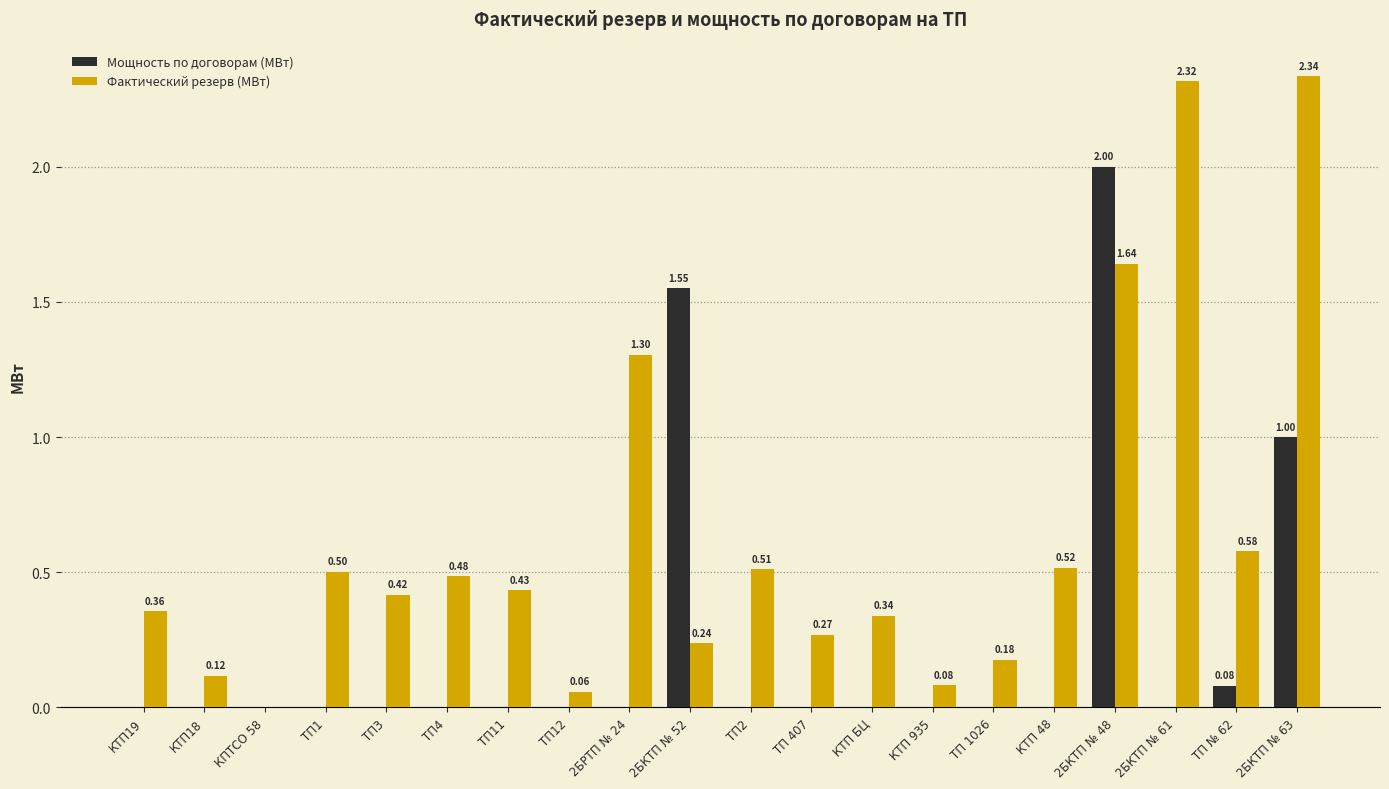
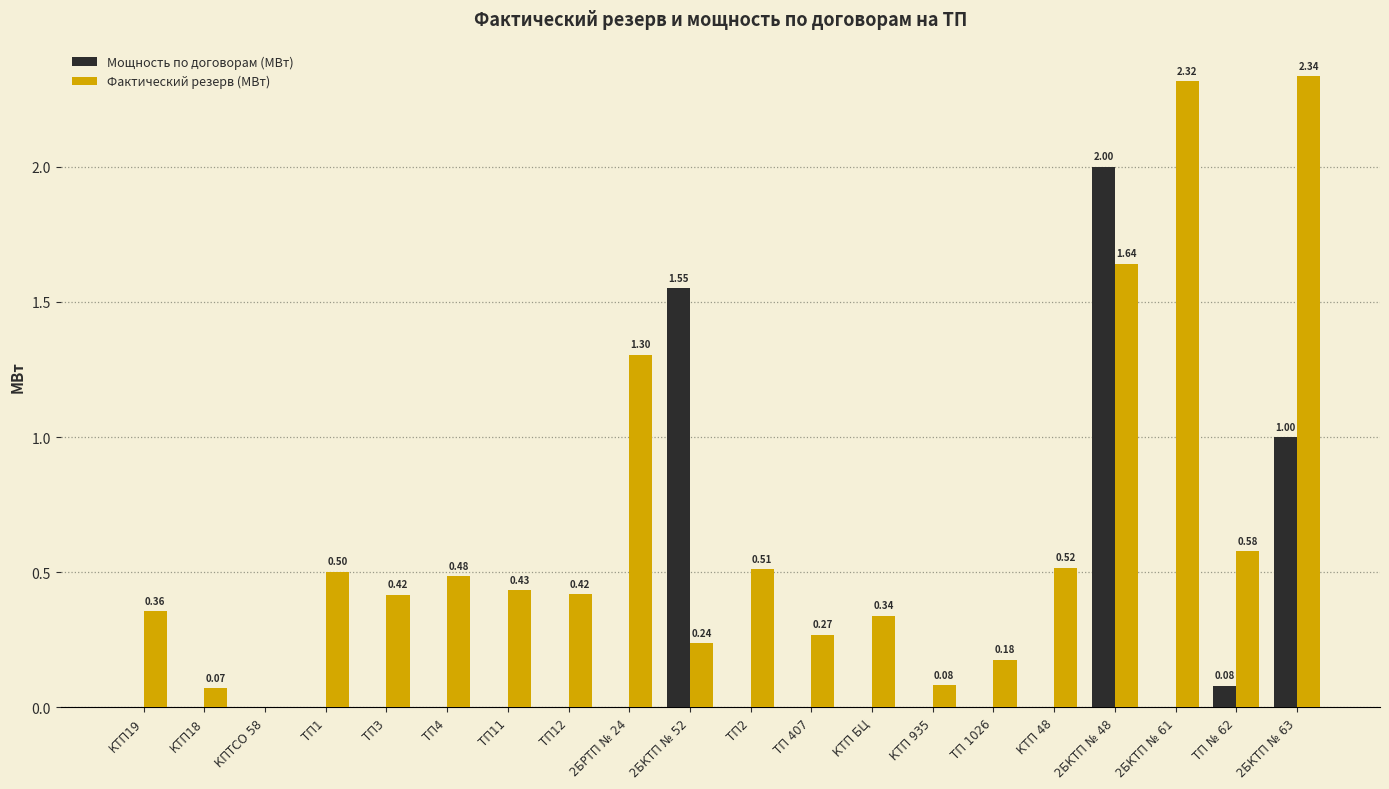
  {
    "Мощность по договорам (МВт)": {
      "2БКТП № 52": 1.55,
      "2БКТП № 48": 2.00,
      "ТП № 62": 0.08,
      "2БКТП № 63": 1.00
    },
    "Фактический резерв (МВт)": {
      "КТП19": 0.36,
-     "КТП18": 0.12,
+     "КТП18": 0.07,
      "ТП1": 0.50,
      "ТП3": 0.42,
      "ТП4": 0.48,
      "ТП11": 0.43,
-     "ТП12": 0.06,
+     "ТП12": 0.42,
      "2БРТП № 24": 1.30,
      "2БКТП № 52": 0.24,
      "ТП2": 0.51,
      "ТП 407": 0.27,
      "КТП БЦ": 0.34,
      "КТП 935": 0.08,
      "ТП 1026": 0.18,
      "КТП 48": 0.52,
      "2БКТП № 48": 1.64,
      "2БКТП № 61": 2.32,
      "ТП № 62": 0.58,
      "2БКТП № 63": 2.34
    }
  }
